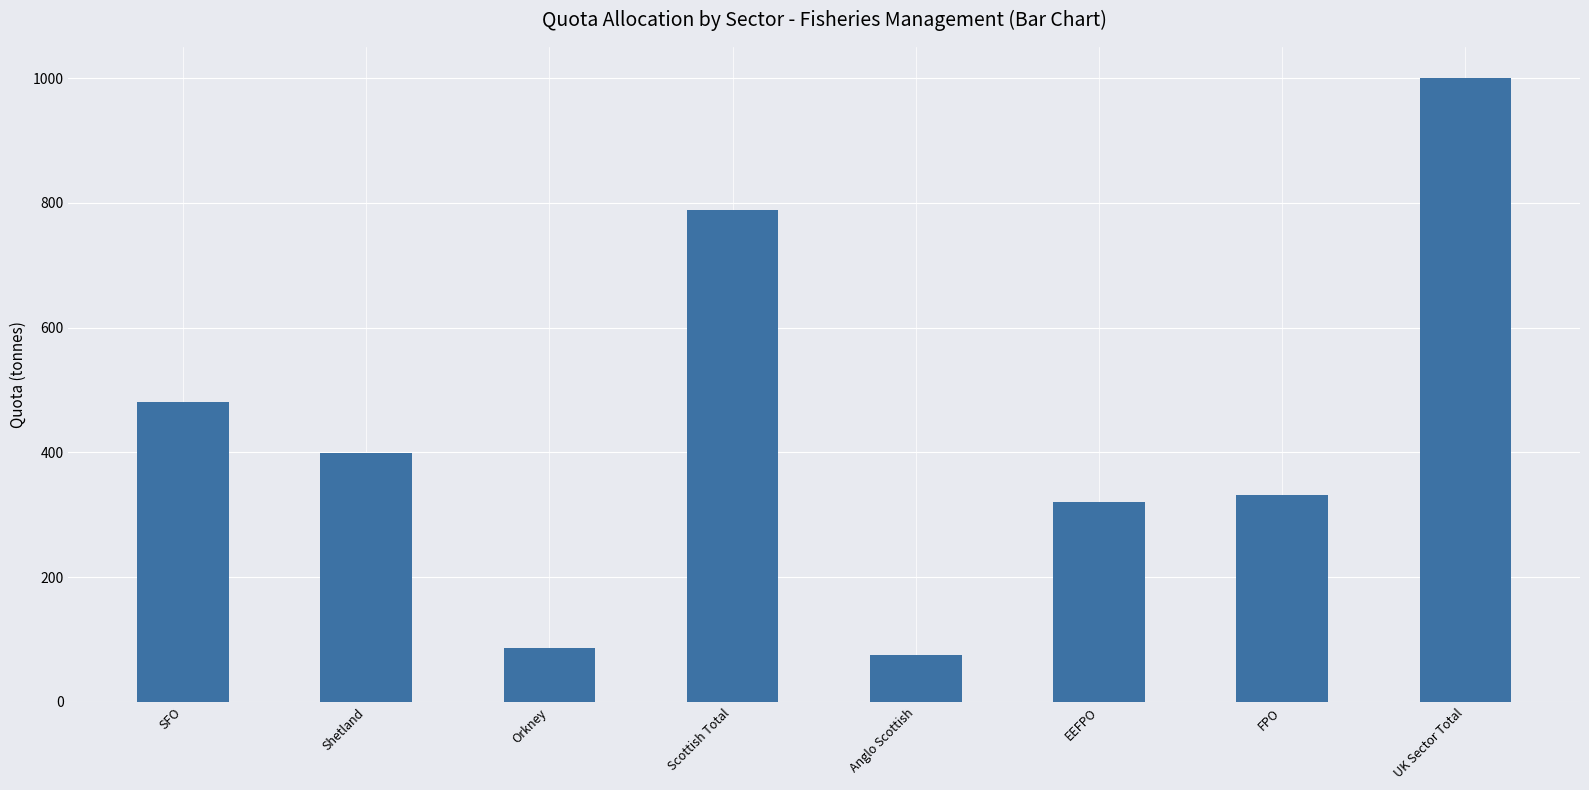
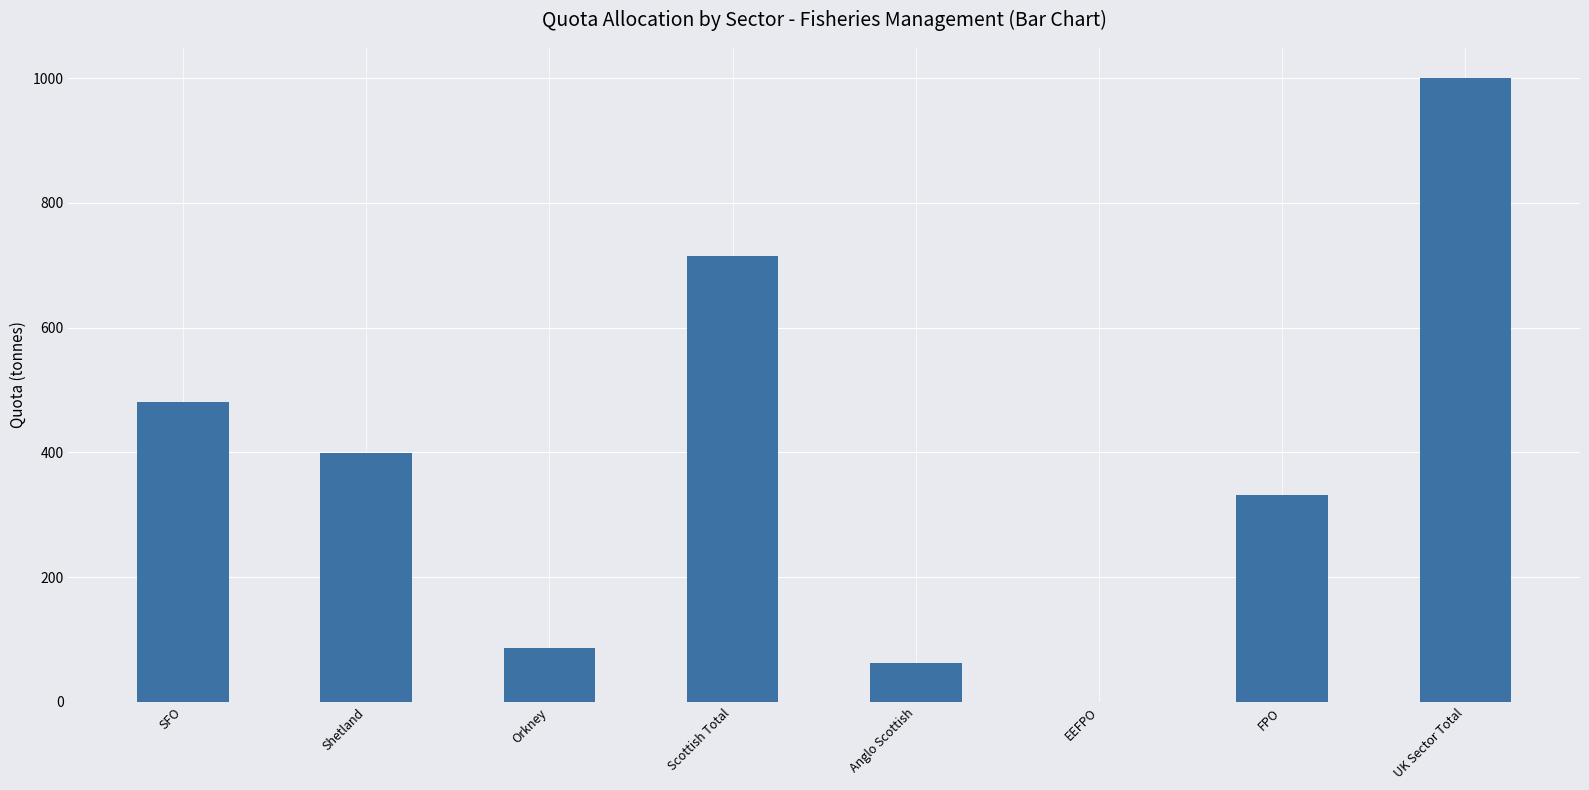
  {
    "SFO": 480,
    "Shetland": 400,
    "Orkney": 90,
-   "Scottish Total": 790,
-   "Anglo Scottish": 80,
-   "EEFPO": 320,
+   "Scottish Total": 720,
+   "Anglo Scottish": 60,
+   "EEFPO": 0,
    "FPO": 330,
    "UK Sector Total": 1000
  }
